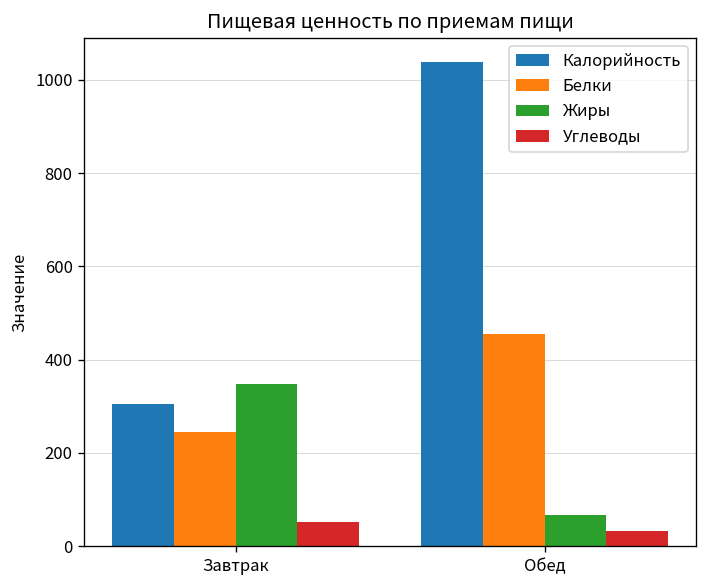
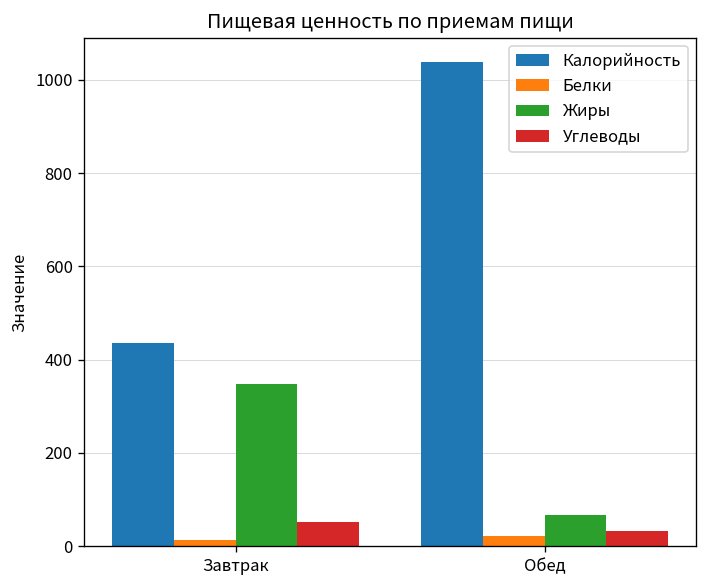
  {
    "Калорийность": {
-     "Завтрак": 310,
+     "Завтрак": 440,
      "Обед": 1040
    },
    "Белки": {
-     "Завтрак": 250,
-     "Обед": 460
+     "Завтрак": 10,
+     "Обед": 20
    },
    "Жиры": {
      "Завтрак": 350,
      "Обед": 70
    },
    "Углеводы": {
      "Завтрак": 50,
      "Обед": 30
    }
  }
